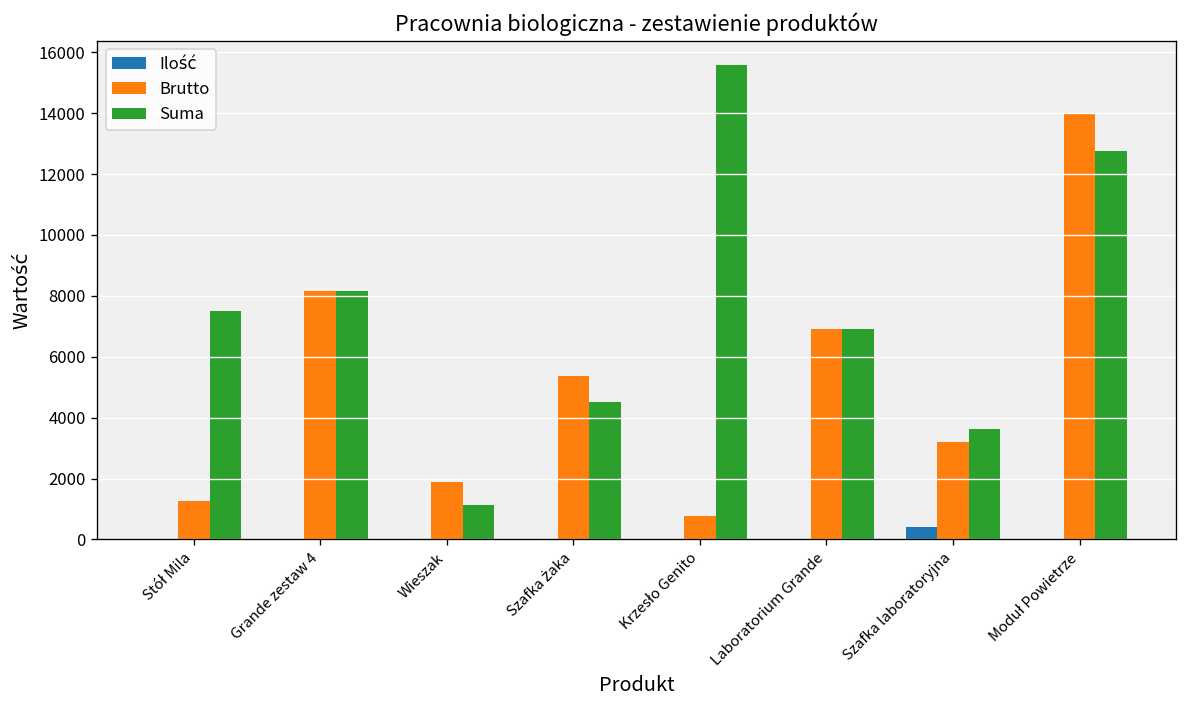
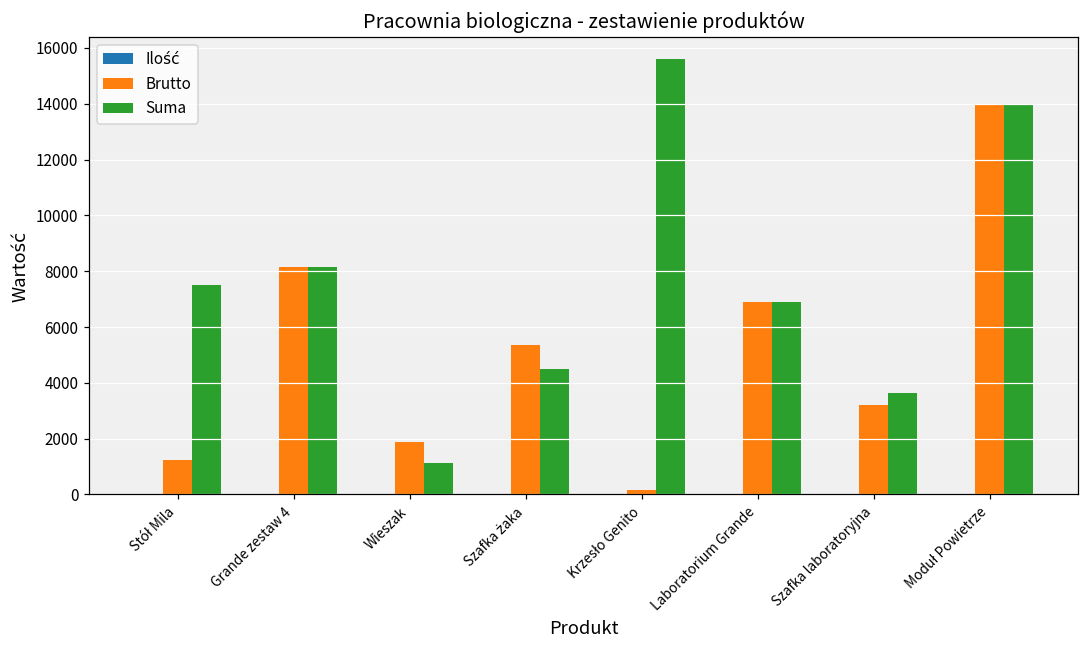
  {
    "Ilość": {
-     "Szafka laboratoryjna": 400
+     "Szafka laboratoryjna": 0
    },
    "Brutto": {
      "Stół Mila": 1200,
      "Grande zestaw 4": 8200,
      "Wieszak": 1900,
      "Szafka żaka": 5400,
-     "Krzesło Genito": 800,
+     "Krzesło Genito": 200,
      "Laboratorium Grande": 6900,
      "Szafka laboratoryjna": 3200,
      "Moduł Powietrze": 14000
    },
    "Suma": {
      "Stół Mila": 7500,
      "Grande zestaw 4": 8200,
      "Wieszak": 1100,
      "Szafka żaka": 4500,
      "Krzesło Genito": 15600,
      "Laboratorium Grande": 6900,
      "Szafka laboratoryjna": 3600,
-     "Moduł Powietrze": 12800
+     "Moduł Powietrze": 14000
    }
  }
